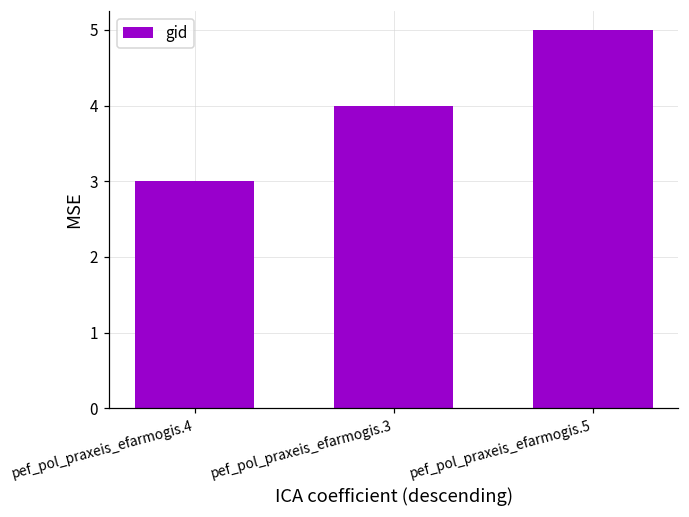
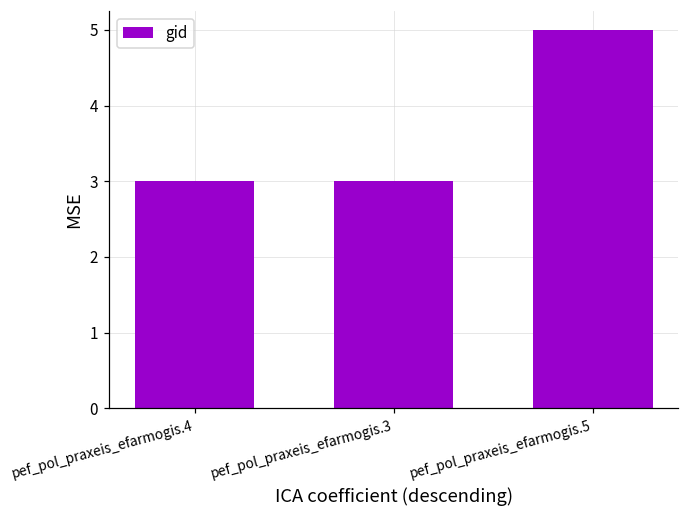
  {
    "pef_pol_praxeis_efarmogis.4": 3,
-   "pef_pol_praxeis_efarmogis.3": 4,
+   "pef_pol_praxeis_efarmogis.3": 3,
    "pef_pol_praxeis_efarmogis.5": 5
  }
